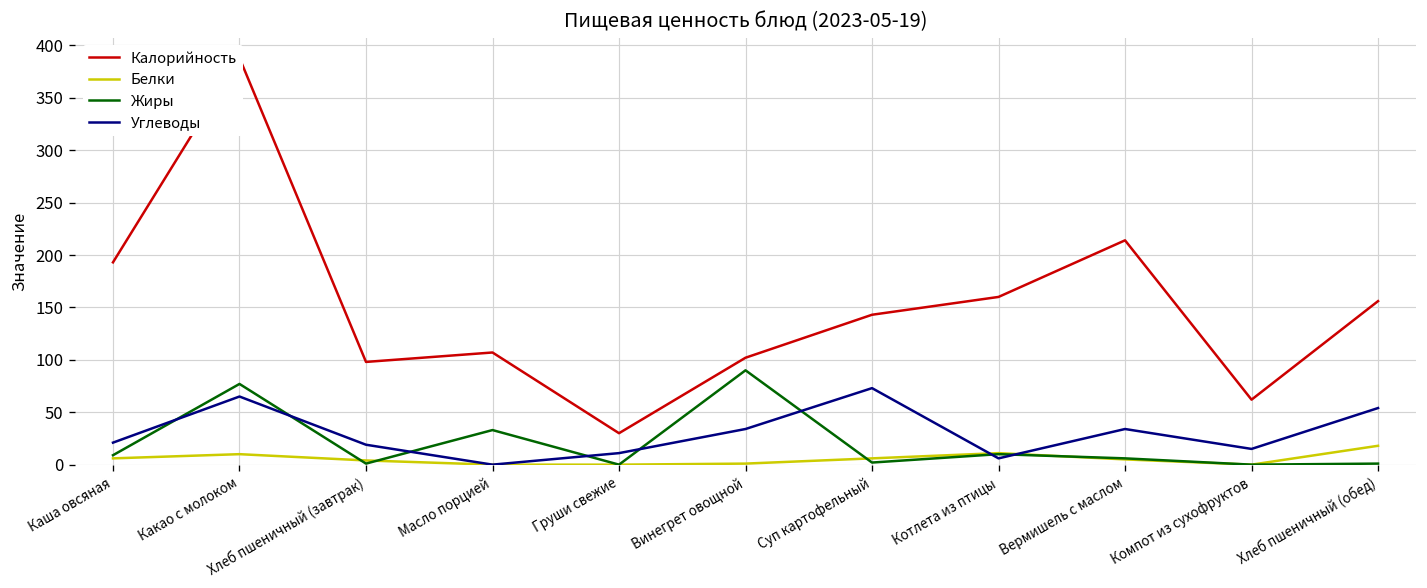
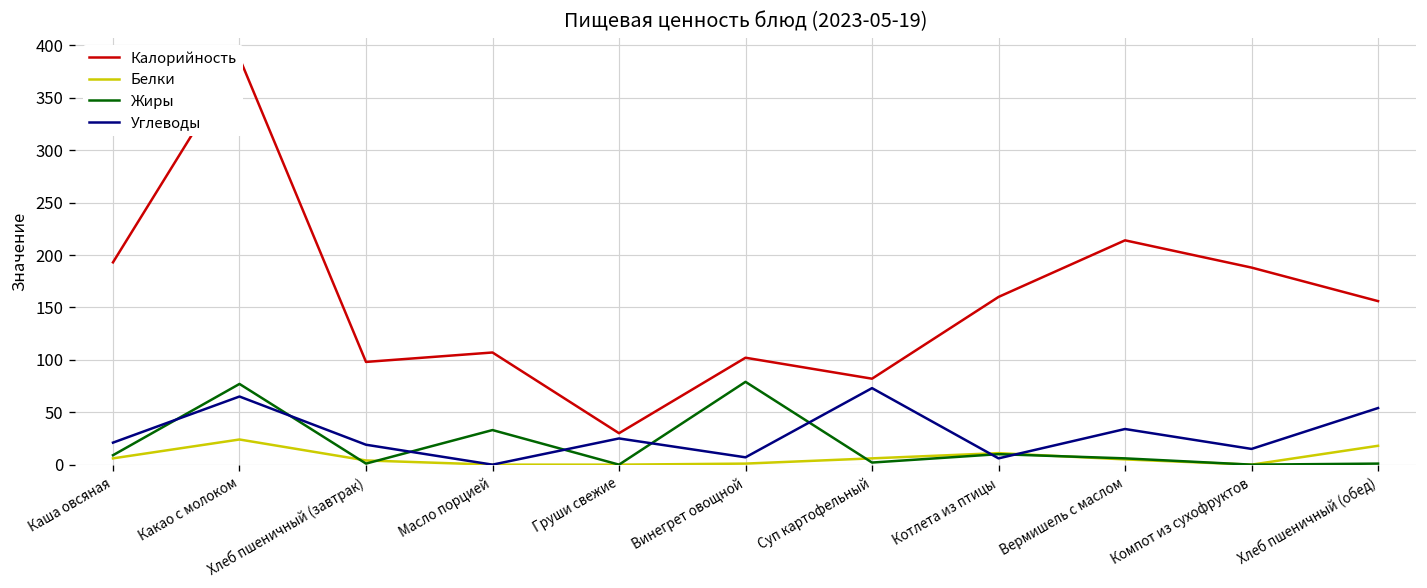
  {
    "Калорийность": {
      "Каша овсяная": 190,
      "Хлеб пшеничный (завтрак)": 100,
      "Масло порцией": 110,
      "Груши свежие": 30,
      "Винегрет овощной": 100,
-     "Суп картофельный": 140,
+     "Суп картофельный": 80,
      "Котлета из птицы": 160,
      "Вермишель с маслом": 210,
-     "Компот из сухофруктов": 60,
+     "Компот из сухофруктов": 190,
      "Хлеб пшеничный (обед)": 160
    },
    "Белки": {
      "Каша овсяная": 10,
-     "Какао с молоком": 10,
+     "Какао с молоком": 20,
      "Хлеб пшеничный (завтрак)": 0,
      "Винегрет овощной": 0,
      "Суп картофельный": 10,
      "Хлеб пшеничный (обед)": 20
    },
    "Жиры": {
      "Каша овсяная": 10,
      "Какао с молоком": 80,
      "Хлеб пшеничный (завтрак)": 0,
      "Масло порцией": 30,
-     "Винегрет овощной": 90,
+     "Винегрет овощной": 80,
      "Суп картофельный": 0,
      "Хлеб пшеничный (обед)": 0
    },
    "Углеводы": {
      "Каша овсяная": 20,
      "Какао с молоком": 70,
      "Хлеб пшеничный (завтрак)": 20,
-     "Груши свежие": 10,
-     "Винегрет овощной": 30,
+     "Груши свежие": 30,
+     "Винегрет овощной": 10,
      "Суп картофельный": 70,
      "Котлета из птицы": 10,
      "Вермишель с маслом": 30,
      "Компот из сухофруктов": 20,
      "Хлеб пшеничный (обед)": 50
    }
  }
